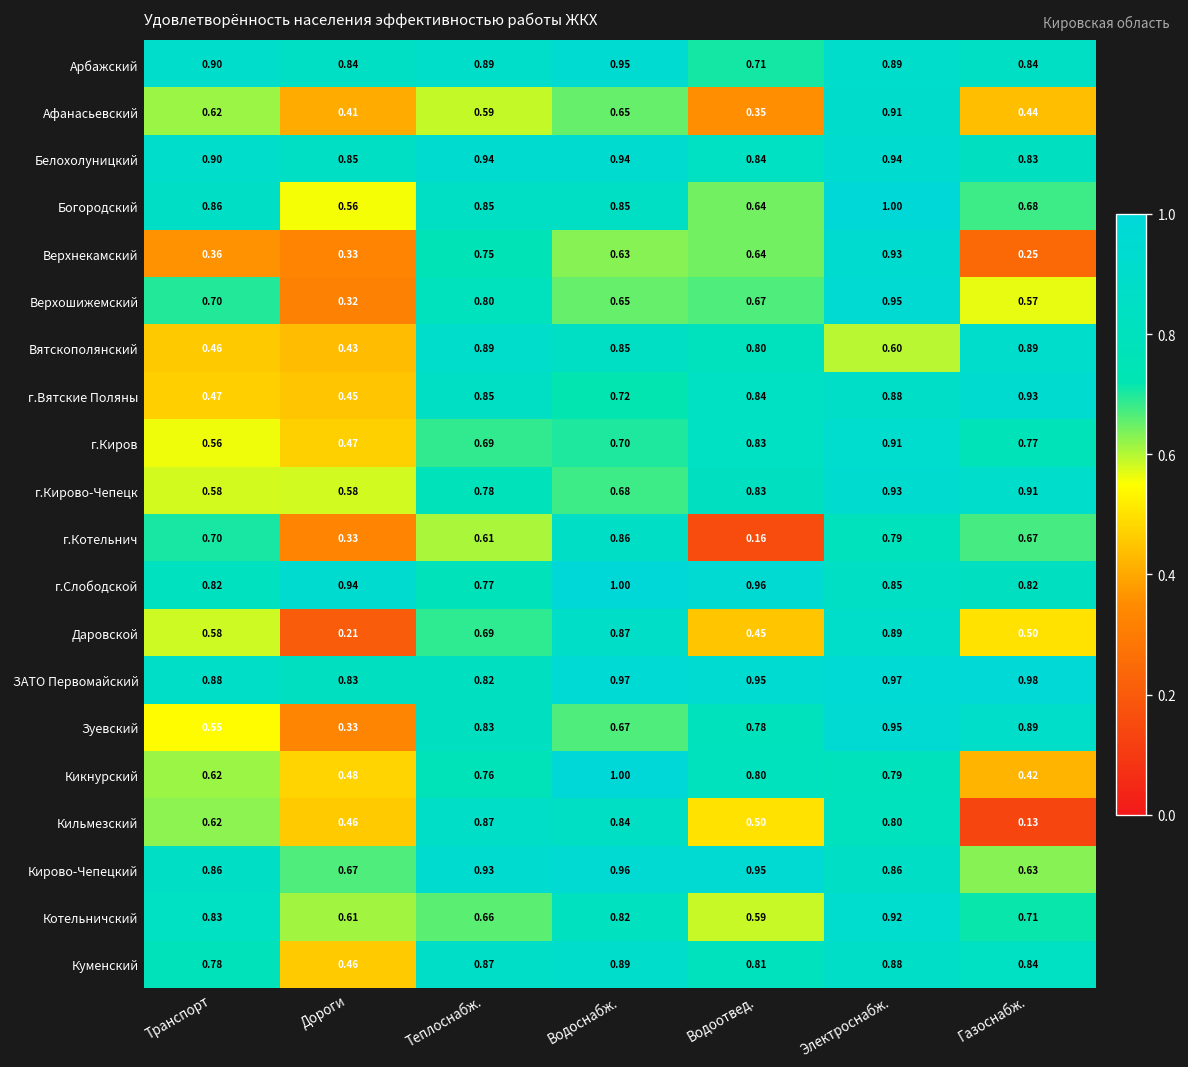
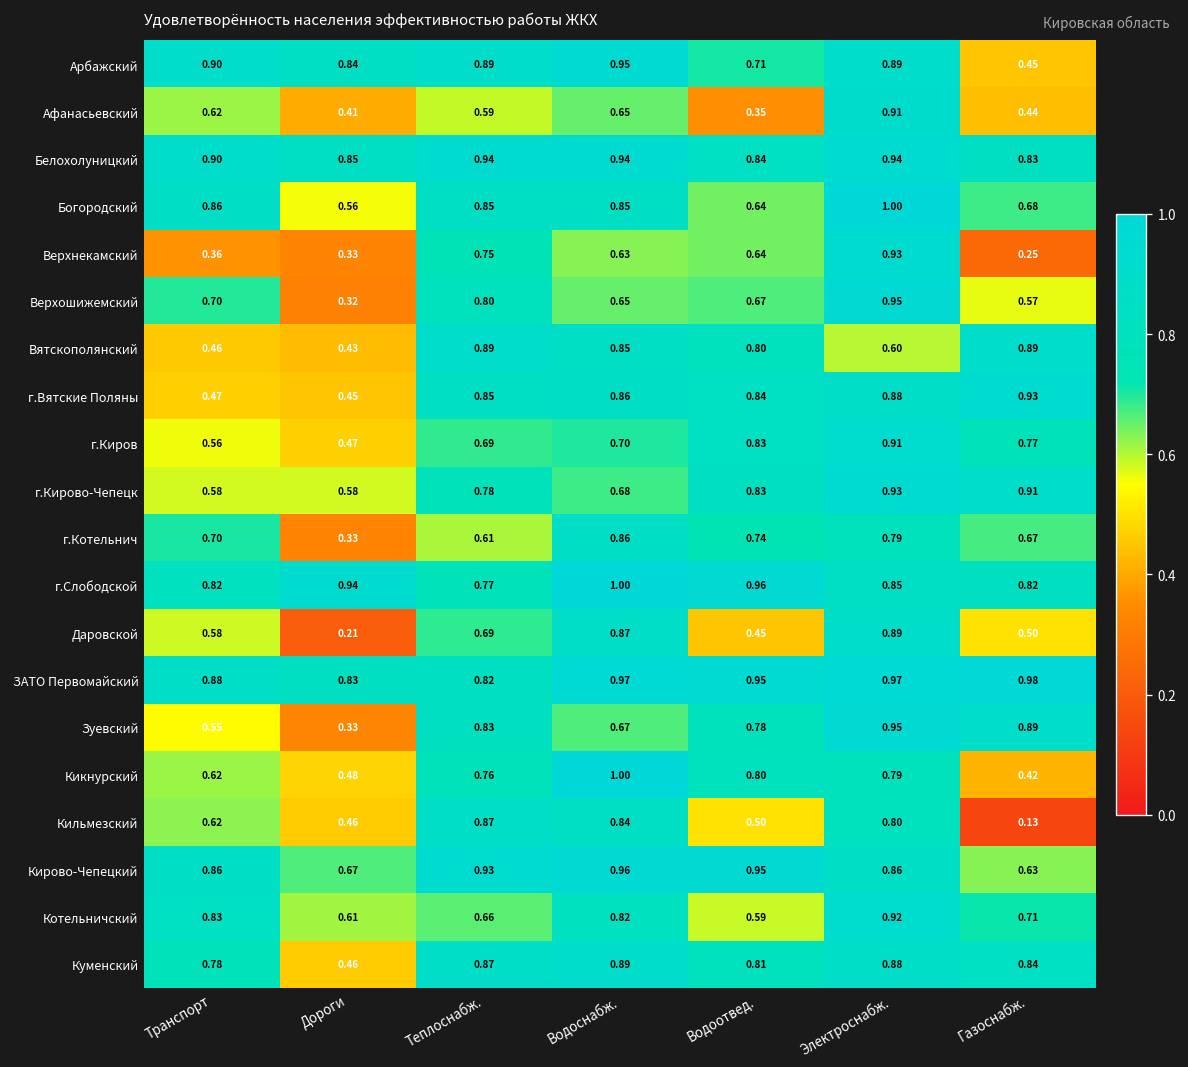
  {
    "Арбажский": {
      "Транспорт": 0.90,
      "Дороги": 0.84,
      "Теплоснабж.": 0.89,
      "Водоснабж.": 0.95,
      "Водоотвед.": 0.71,
      "Электроснабж.": 0.89,
-     "Газоснабж.": 0.84
+     "Газоснабж.": 0.45
    },
    "Афанасьевский": {
      "Транспорт": 0.62,
      "Дороги": 0.41,
      "Теплоснабж.": 0.59,
      "Водоснабж.": 0.65,
      "Водоотвед.": 0.35,
      "Электроснабж.": 0.91,
      "Газоснабж.": 0.44
    },
    "Белохолуницкий": {
      "Транспорт": 0.90,
      "Дороги": 0.85,
      "Теплоснабж.": 0.94,
      "Водоснабж.": 0.94,
      "Водоотвед.": 0.84,
      "Электроснабж.": 0.94,
      "Газоснабж.": 0.83
    },
    "Богородский": {
      "Транспорт": 0.86,
      "Дороги": 0.56,
      "Теплоснабж.": 0.85,
      "Водоснабж.": 0.85,
      "Водоотвед.": 0.64,
      "Электроснабж.": 1.00,
      "Газоснабж.": 0.68
    },
    "Верхнекамский": {
      "Транспорт": 0.36,
      "Дороги": 0.33,
      "Теплоснабж.": 0.75,
      "Водоснабж.": 0.63,
      "Водоотвед.": 0.64,
      "Электроснабж.": 0.93,
      "Газоснабж.": 0.25
    },
    "Верхошижемский": {
      "Транспорт": 0.70,
      "Дороги": 0.32,
      "Теплоснабж.": 0.80,
      "Водоснабж.": 0.65,
      "Водоотвед.": 0.67,
      "Электроснабж.": 0.95,
      "Газоснабж.": 0.57
    },
    "Вятскополянский": {
      "Транспорт": 0.46,
      "Дороги": 0.43,
      "Теплоснабж.": 0.89,
      "Водоснабж.": 0.85,
      "Водоотвед.": 0.80,
      "Электроснабж.": 0.60,
      "Газоснабж.": 0.89
    },
    "г.Вятские Поляны": {
      "Транспорт": 0.47,
      "Дороги": 0.45,
      "Теплоснабж.": 0.85,
-     "Водоснабж.": 0.72,
+     "Водоснабж.": 0.86,
      "Водоотвед.": 0.84,
      "Электроснабж.": 0.88,
      "Газоснабж.": 0.93
    },
    "г.Киров": {
      "Транспорт": 0.56,
      "Дороги": 0.47,
      "Теплоснабж.": 0.69,
      "Водоснабж.": 0.70,
      "Водоотвед.": 0.83,
      "Электроснабж.": 0.91,
      "Газоснабж.": 0.77
    },
    "г.Кирово-Чепецк": {
      "Транспорт": 0.58,
      "Дороги": 0.58,
      "Теплоснабж.": 0.78,
      "Водоснабж.": 0.68,
      "Водоотвед.": 0.83,
      "Электроснабж.": 0.93,
      "Газоснабж.": 0.91
    },
    "г.Котельнич": {
      "Транспорт": 0.70,
      "Дороги": 0.33,
      "Теплоснабж.": 0.61,
      "Водоснабж.": 0.86,
-     "Водоотвед.": 0.16,
+     "Водоотвед.": 0.74,
      "Электроснабж.": 0.79,
      "Газоснабж.": 0.67
    },
    "г.Слободской": {
      "Транспорт": 0.82,
      "Дороги": 0.94,
      "Теплоснабж.": 0.77,
      "Водоснабж.": 1.00,
      "Водоотвед.": 0.96,
      "Электроснабж.": 0.85,
      "Газоснабж.": 0.82
    },
    "Даровской": {
      "Транспорт": 0.58,
      "Дороги": 0.21,
      "Теплоснабж.": 0.69,
      "Водоснабж.": 0.87,
      "Водоотвед.": 0.45,
      "Электроснабж.": 0.89,
      "Газоснабж.": 0.50
    },
    "ЗАТО Первомайский": {
      "Транспорт": 0.88,
      "Дороги": 0.83,
      "Теплоснабж.": 0.82,
      "Водоснабж.": 0.97,
      "Водоотвед.": 0.95,
      "Электроснабж.": 0.97,
      "Газоснабж.": 0.98
    },
    "Зуевский": {
      "Транспорт": 0.55,
      "Дороги": 0.33,
      "Теплоснабж.": 0.83,
      "Водоснабж.": 0.67,
      "Водоотвед.": 0.78,
      "Электроснабж.": 0.95,
      "Газоснабж.": 0.89
    },
    "Кикнурский": {
      "Транспорт": 0.62,
      "Дороги": 0.48,
      "Теплоснабж.": 0.76,
      "Водоснабж.": 1.00,
      "Водоотвед.": 0.80,
      "Электроснабж.": 0.79,
      "Газоснабж.": 0.42
    },
    "Кильмезский": {
      "Транспорт": 0.62,
      "Дороги": 0.46,
      "Теплоснабж.": 0.87,
      "Водоснабж.": 0.84,
      "Водоотвед.": 0.50,
      "Электроснабж.": 0.80,
      "Газоснабж.": 0.13
    },
    "Кирово-Чепецкий": {
      "Транспорт": 0.86,
      "Дороги": 0.67,
      "Теплоснабж.": 0.93,
      "Водоснабж.": 0.96,
      "Водоотвед.": 0.95,
      "Электроснабж.": 0.86,
      "Газоснабж.": 0.63
    },
    "Котельничский": {
      "Транспорт": 0.83,
      "Дороги": 0.61,
      "Теплоснабж.": 0.66,
      "Водоснабж.": 0.82,
      "Водоотвед.": 0.59,
      "Электроснабж.": 0.92,
      "Газоснабж.": 0.71
    },
    "Куменский": {
      "Транспорт": 0.78,
      "Дороги": 0.46,
      "Теплоснабж.": 0.87,
      "Водоснабж.": 0.89,
      "Водоотвед.": 0.81,
      "Электроснабж.": 0.88,
      "Газоснабж.": 0.84
    }
  }
